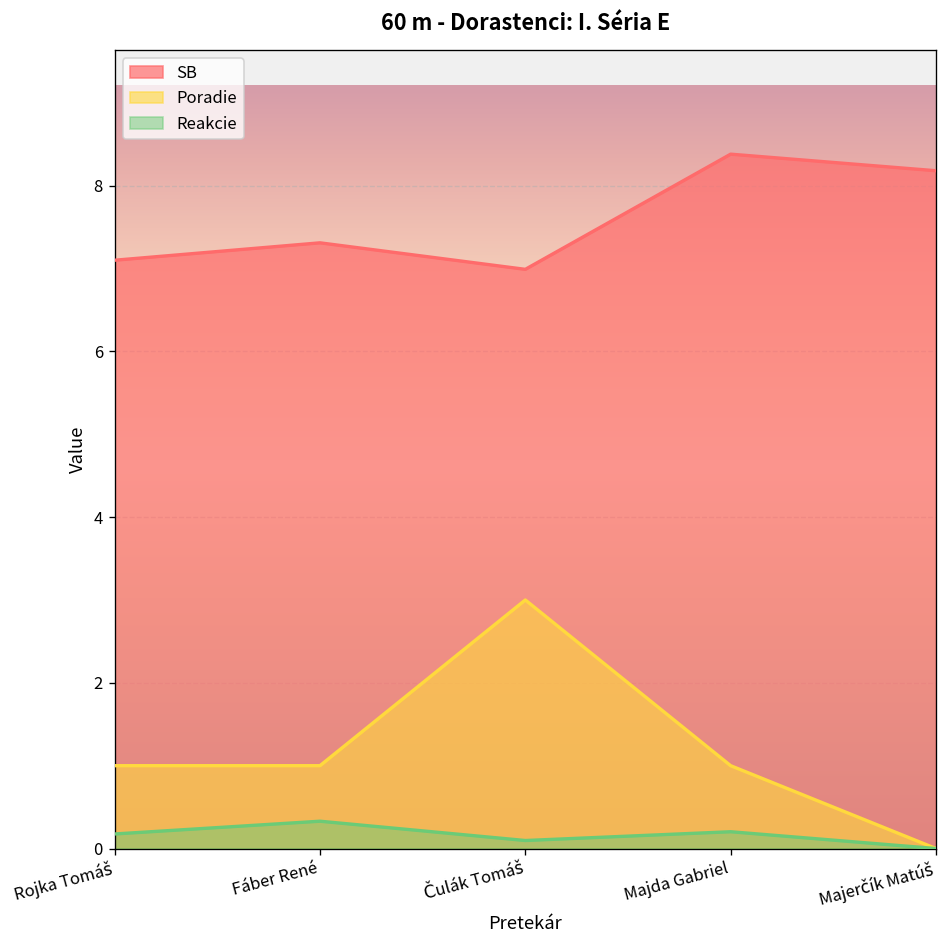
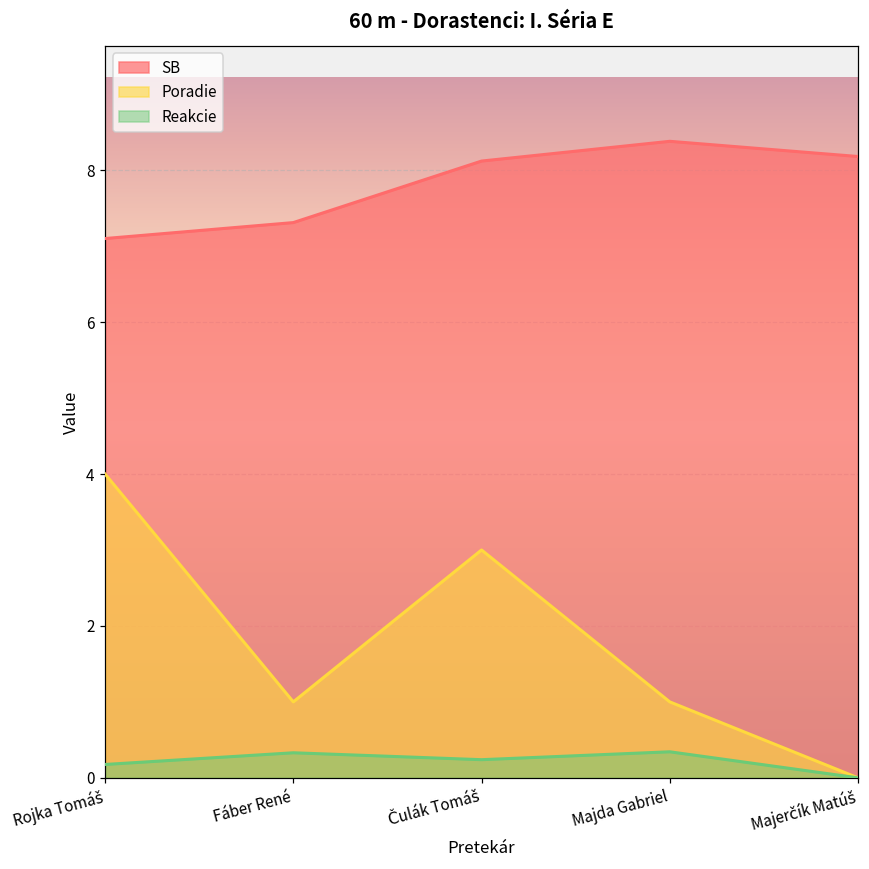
  {
    "SB": {
      "Rojka Tomáš": 7.1,
      "Fáber René": 7.3,
-     "Čulák Tomáš": 7.0,
+     "Čulák Tomáš": 8.1,
      "Majda Gabriel": 8.4,
      "Majerčík Matúš": 8.2
    },
    "Poradie": {
-     "Rojka Tomáš": 1,
+     "Rojka Tomáš": 4,
      "Fáber René": 1,
      "Čulák Tomáš": 3,
      "Majda Gabriel": 1
    },
    "Reakcie": {
      "Rojka Tomáš": 0.2,
      "Fáber René": 0.3,
-     "Čulák Tomáš": 0.1,
-     "Majda Gabriel": 0.2
+     "Čulák Tomáš": 0.2,
+     "Majda Gabriel": 0.3
    }
  }
